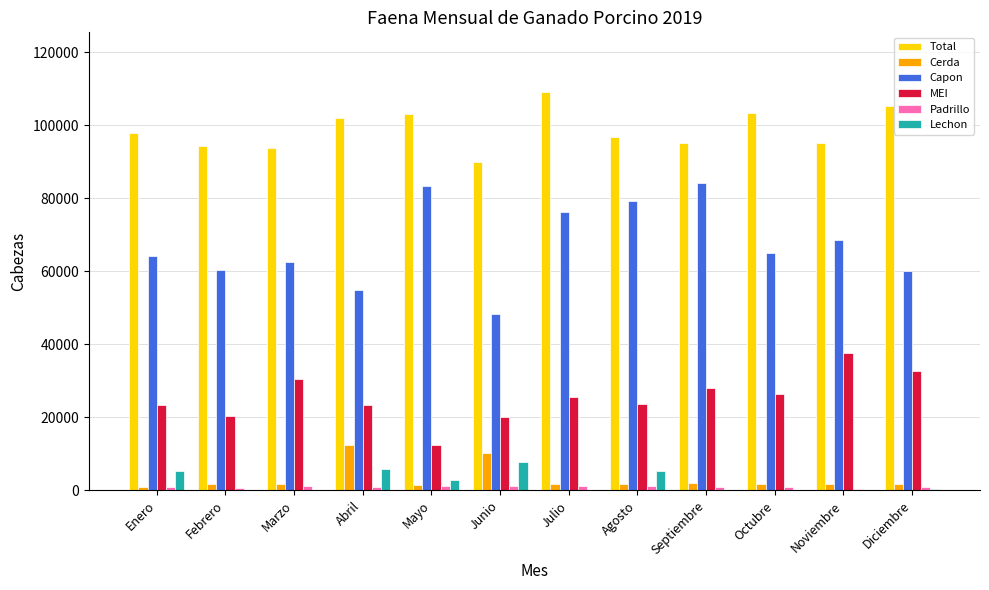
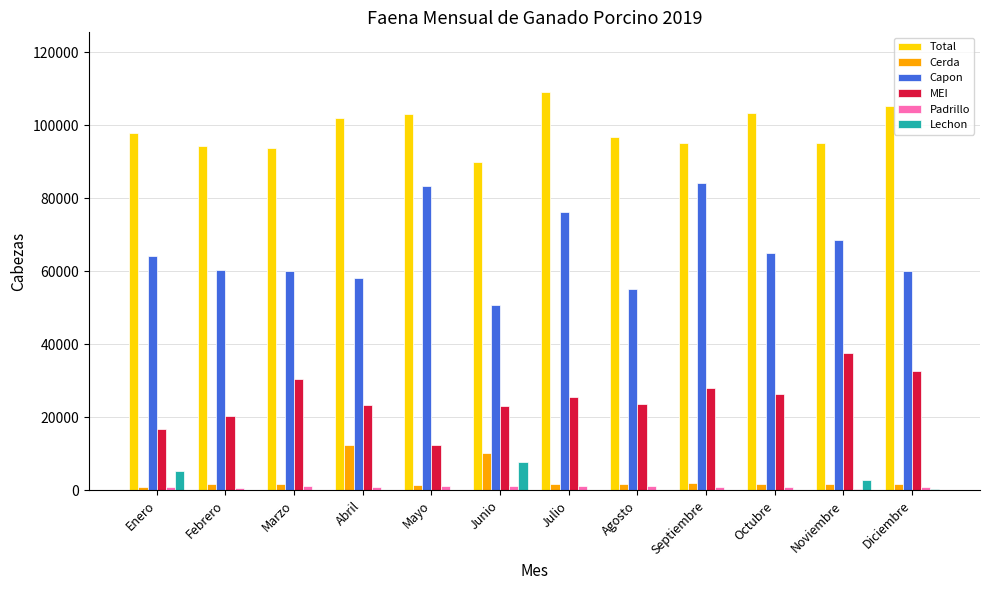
  {
    "Capon": {
      "Enero": 64000,
      "Febrero": 60000,
-     "Marzo": 62000,
-     "Abril": 55000,
+     "Marzo": 60000,
+     "Abril": 58000,
      "Mayo": 83000,
-     "Junio": 48000,
+     "Junio": 51000,
      "Julio": 76000,
-     "Agosto": 79000,
+     "Agosto": 55000,
      "Septiembre": 84000,
      "Octubre": 65000,
      "Noviembre": 68000,
      "Diciembre": 60000
    },
    "MEI": {
-     "Enero": 24000,
+     "Enero": 17000,
      "Febrero": 20000,
      "Marzo": 31000,
      "Abril": 23000,
      "Mayo": 12000,
-     "Junio": 20000,
+     "Junio": 23000,
      "Julio": 26000,
      "Agosto": 24000,
      "Septiembre": 28000,
      "Octubre": 26000,
      "Noviembre": 38000,
      "Diciembre": 33000
    },
    "Padrillo": {
      "Enero": 1000,
      "Febrero": 1000,
      "Marzo": 1000,
      "Abril": 1000,
      "Mayo": 1000,
      "Junio": 1000,
      "Julio": 1000,
      "Agosto": 1000,
      "Septiembre": 1000,
      "Octubre": 1000,
      "Diciembre": 1000
    },
    "Lechon": {
      "Enero": 5000,
-     "Abril": 6000,
-     "Mayo": 3000,
+     "Abril": 0,
+     "Mayo": 0,
      "Junio": 8000,
-     "Agosto": 5000,
-     "Noviembre": 0
+     "Agosto": 0,
+     "Noviembre": 3000
    }
  }
